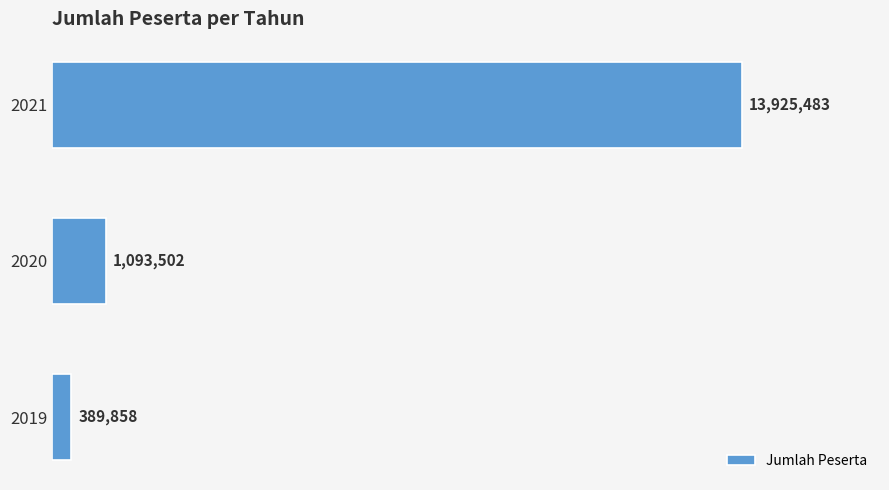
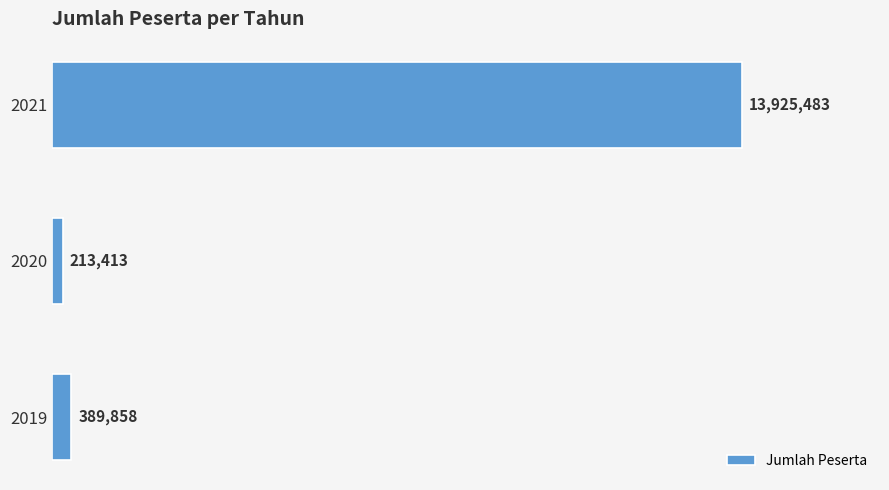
  {
    "2021": "13,925,483",
-   "2020": "1,093,502",
+   "2020": "213,413",
    "2019": "389,858"
  }
